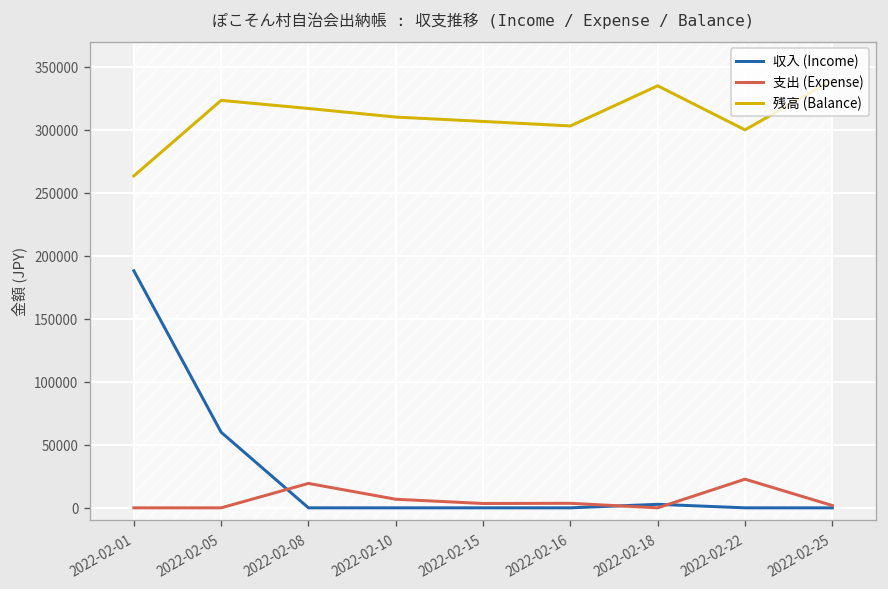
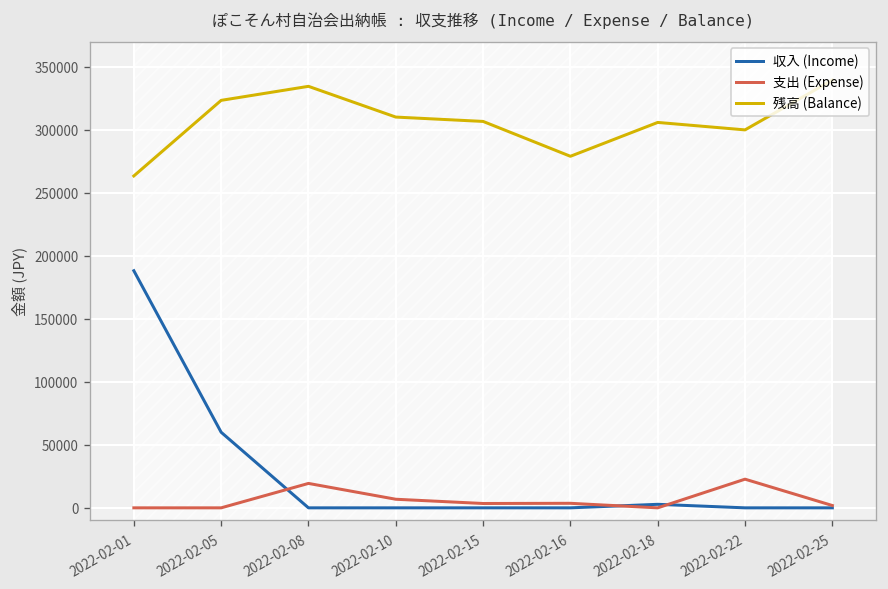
  {
    "収入 (Income)": {
      "2022-02-01": 188000,
      "2022-02-05": 60000,
      "2022-02-08": 0,
      "2022-02-10": 0,
      "2022-02-15": 0,
      "2022-02-16": 0,
      "2022-02-18": 3000,
      "2022-02-22": 0
    },
    "支出 (Expense)": {
      "2022-02-01": 0,
      "2022-02-05": 0,
      "2022-02-08": 19000,
      "2022-02-10": 7000,
      "2022-02-15": 3000,
      "2022-02-16": 4000,
      "2022-02-18": 0,
      "2022-02-22": 23000
    },
    "残高 (Balance)": {
      "2022-02-01": 263000,
      "2022-02-05": 323000,
-     "2022-02-08": 317000,
+     "2022-02-08": 335000,
      "2022-02-10": 310000,
      "2022-02-15": 307000,
-     "2022-02-16": 303000,
-     "2022-02-18": 335000,
+     "2022-02-16": 279000,
+     "2022-02-18": 306000,
      "2022-02-22": 300000
    }
  }
